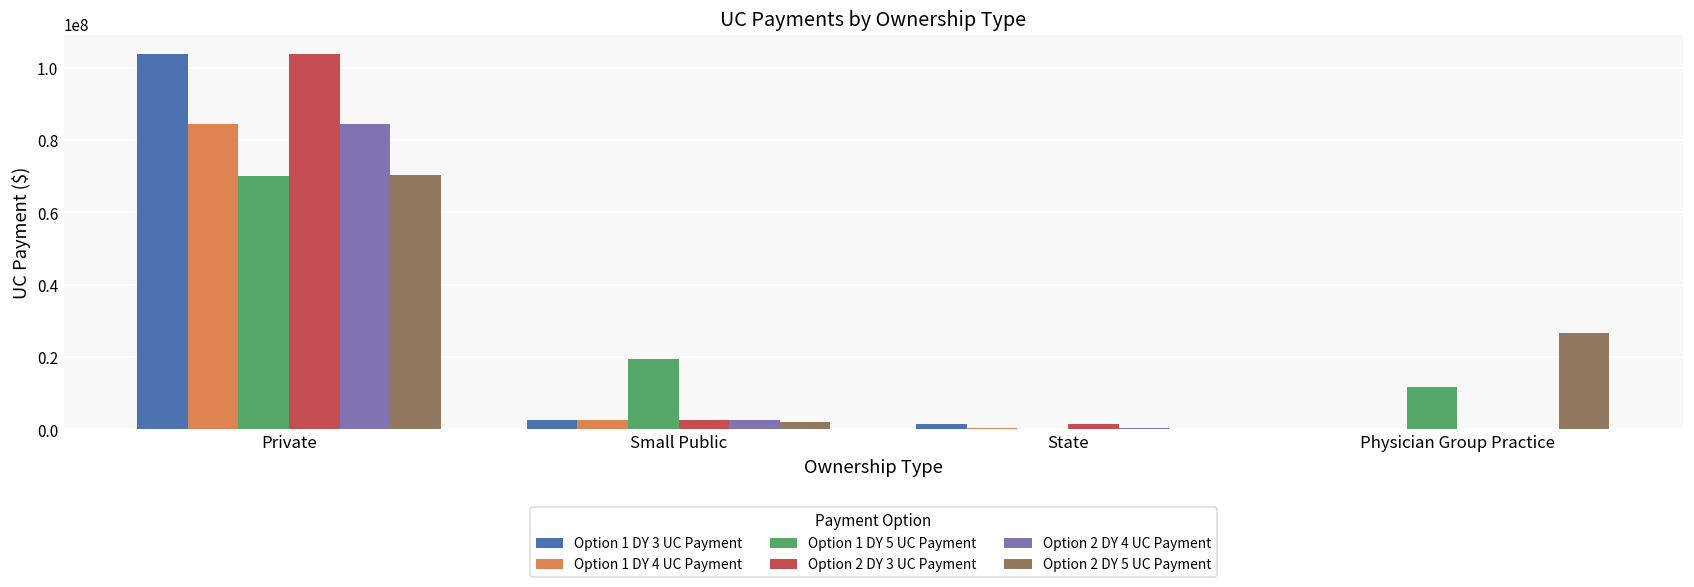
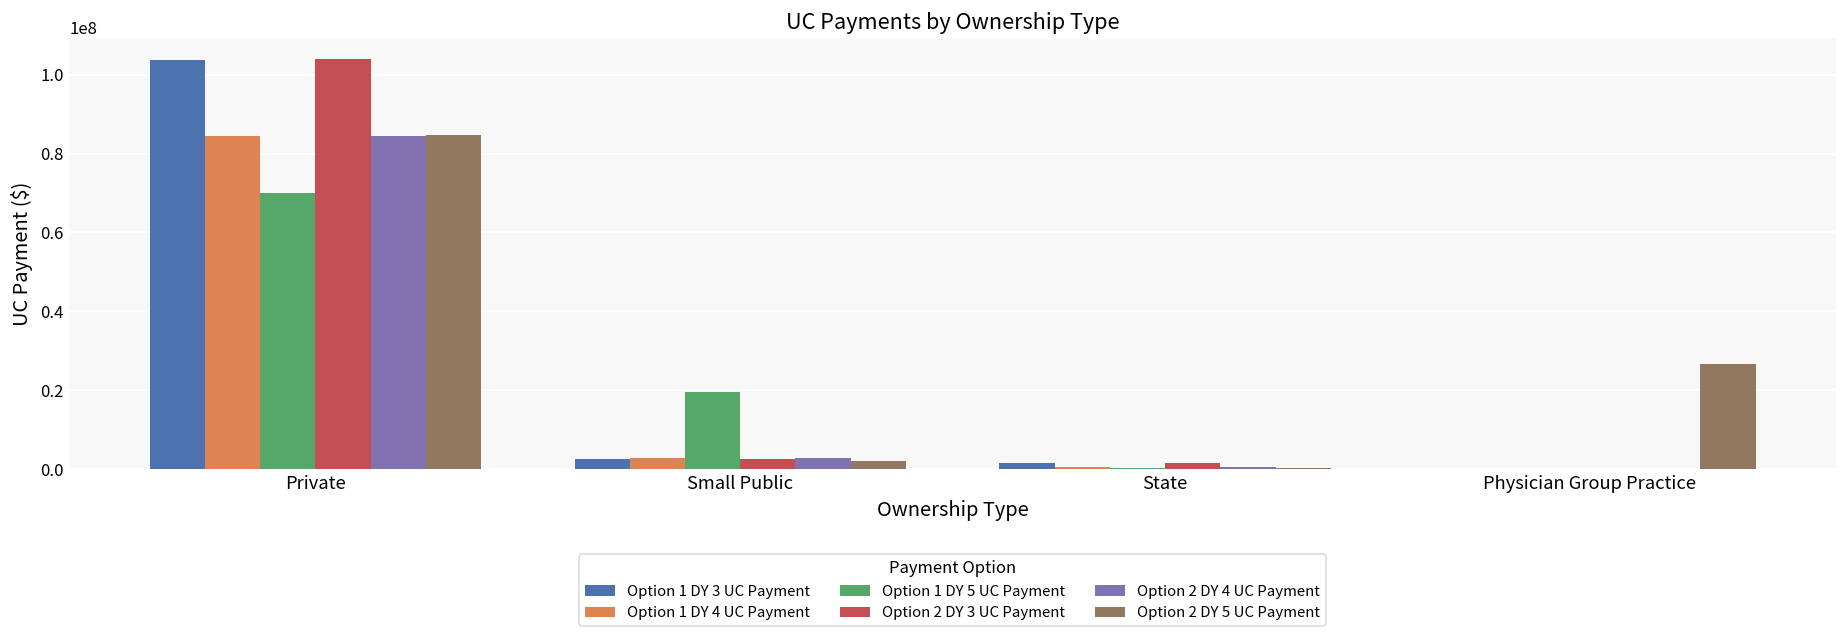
  {
    "Option 1 DY 5 UC Payment": {
      "Private": 70000000,
      "Small Public": 19000000,
-     "Physician Group Practice": 12000000
+     "Physician Group Practice": 0
    },
    "Option 2 DY 5 UC Payment": {
-     "Private": 70000000,
+     "Private": 85000000,
      "Small Public": 2000000,
      "Physician Group Practice": 27000000
    }
  }
